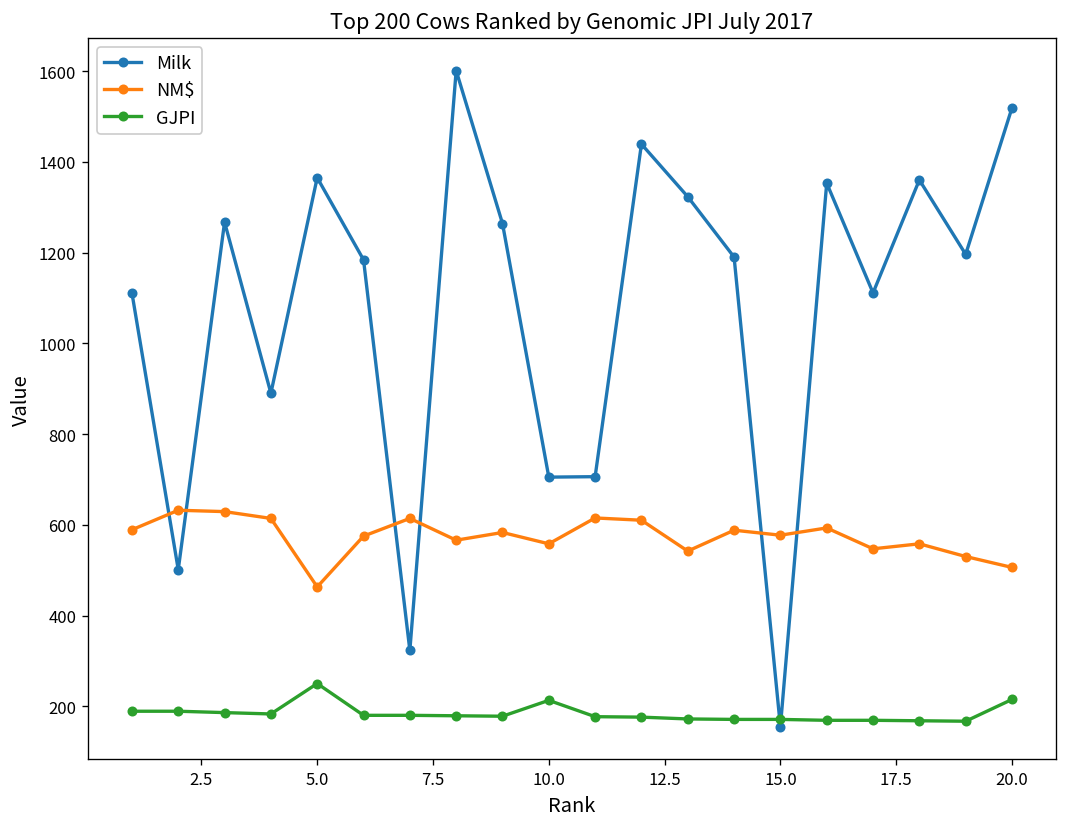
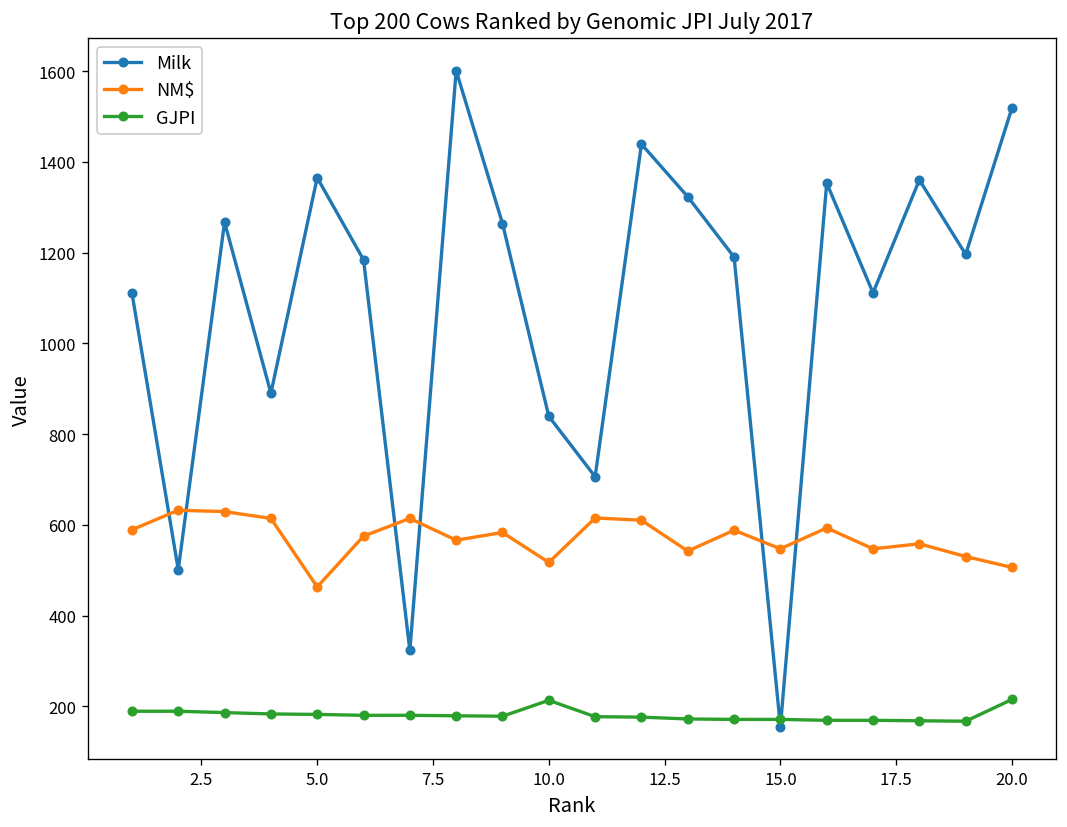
  {
    "Milk": {
      "5.0": 1370,
-     "10.0": 710,
+     "10.0": 840,
      "15.0": 160,
      "20.0": 1520
    },
    "NM$": {
      "5.0": 460,
-     "10.0": 560,
-     "15.0": 580,
+     "10.0": 520,
+     "15.0": 550,
      "20.0": 510
    },
    "GJPI": {
-     "5.0": 250,
+     "5.0": 180,
      "10.0": 210,
      "15.0": 170,
      "20.0": 220
    }
  }
